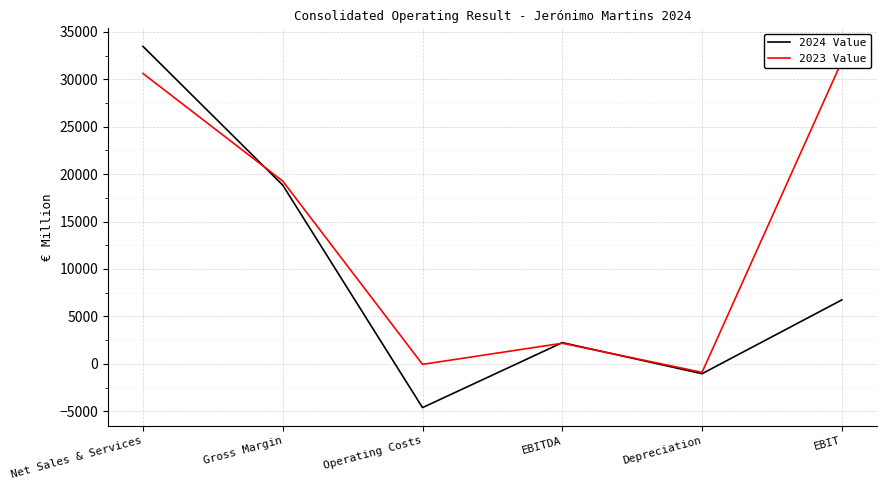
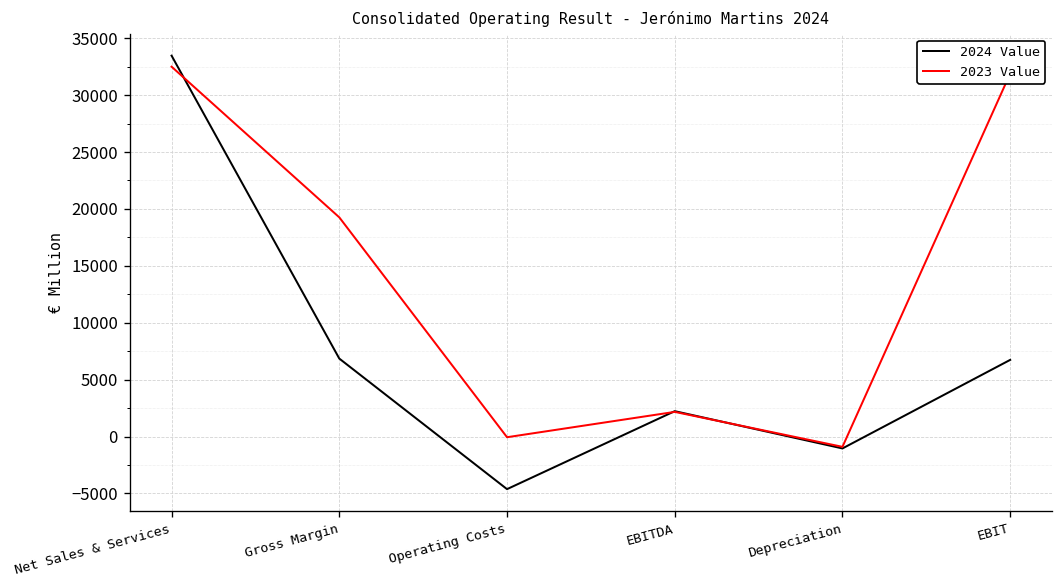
  {
    "2024 Value": {
      "Net Sales & Services": 33000,
-     "Gross Margin": 19000,
+     "Gross Margin": 7000,
      "Operating Costs": -5000,
      "EBIT": 7000
    },
    "2023 Value": {
-     "Net Sales & Services": 31000,
+     "Net Sales & Services": 32000,
      "Gross Margin": 19000,
      "Operating Costs": 0
    }
  }
